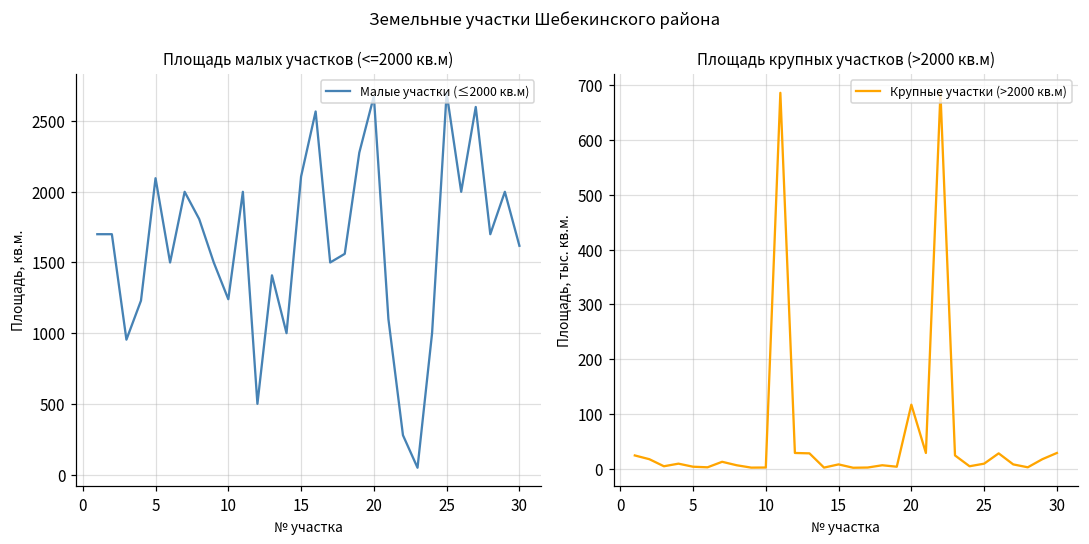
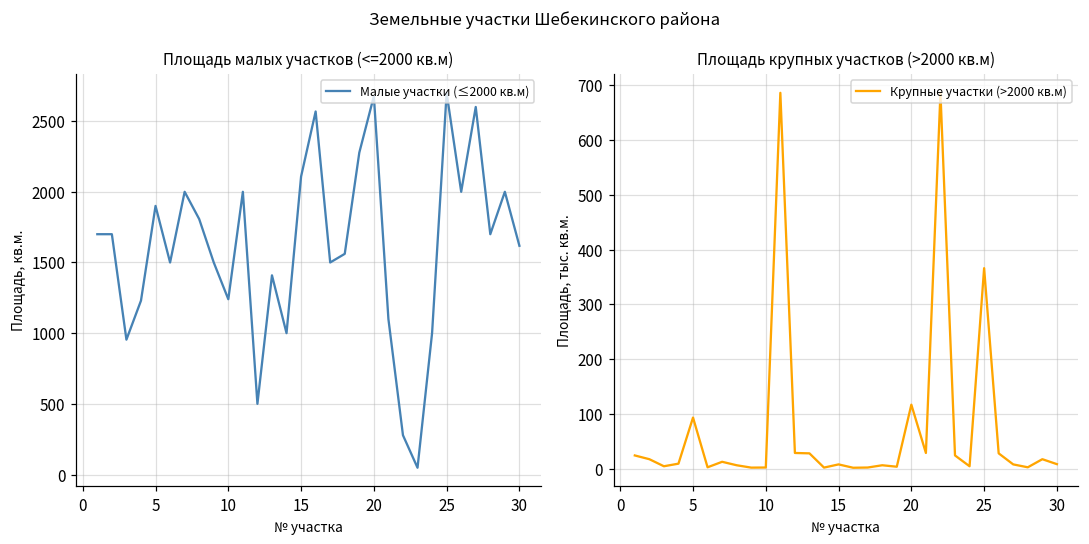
  {
    "Площадь малых участков (<=2000 кв.м)": {
-     "5": 2100,
+     "5": 1900,
      "10": 1240,
      "15": 2110,
      "30": 1620
    },
    "Площадь крупных участков (>2000 кв.м)": {
-     "5": 0,
+     "5": 90,
      "10": 0,
      "15": 10,
      "20": 120,
-     "25": 10,
-     "30": 30
+     "25": 370,
+     "30": 10
    }
  }
